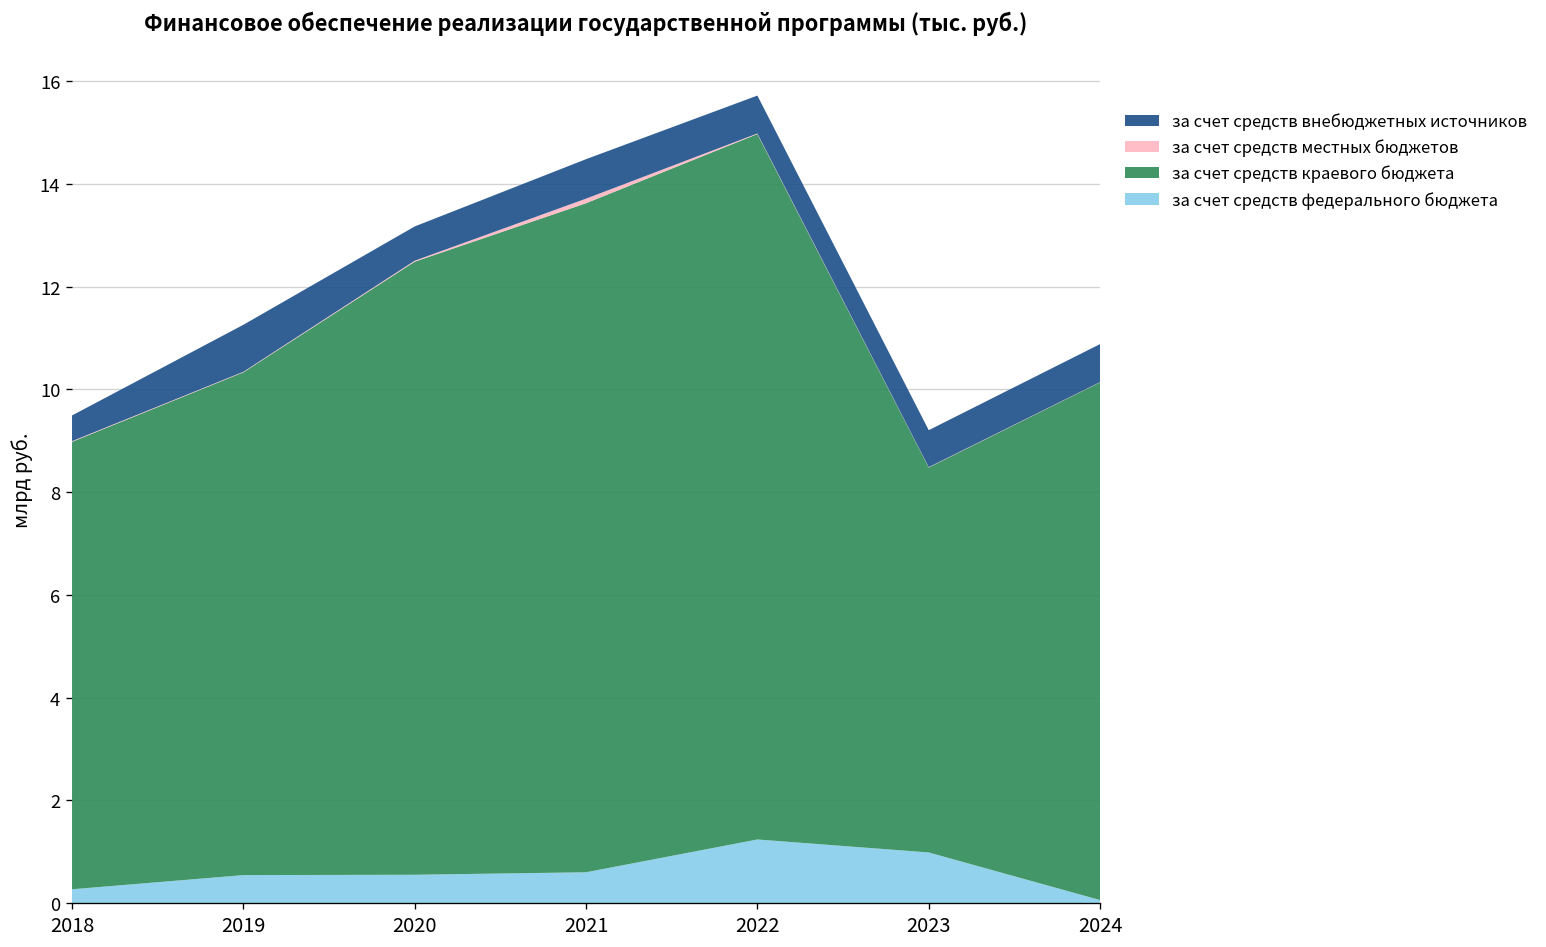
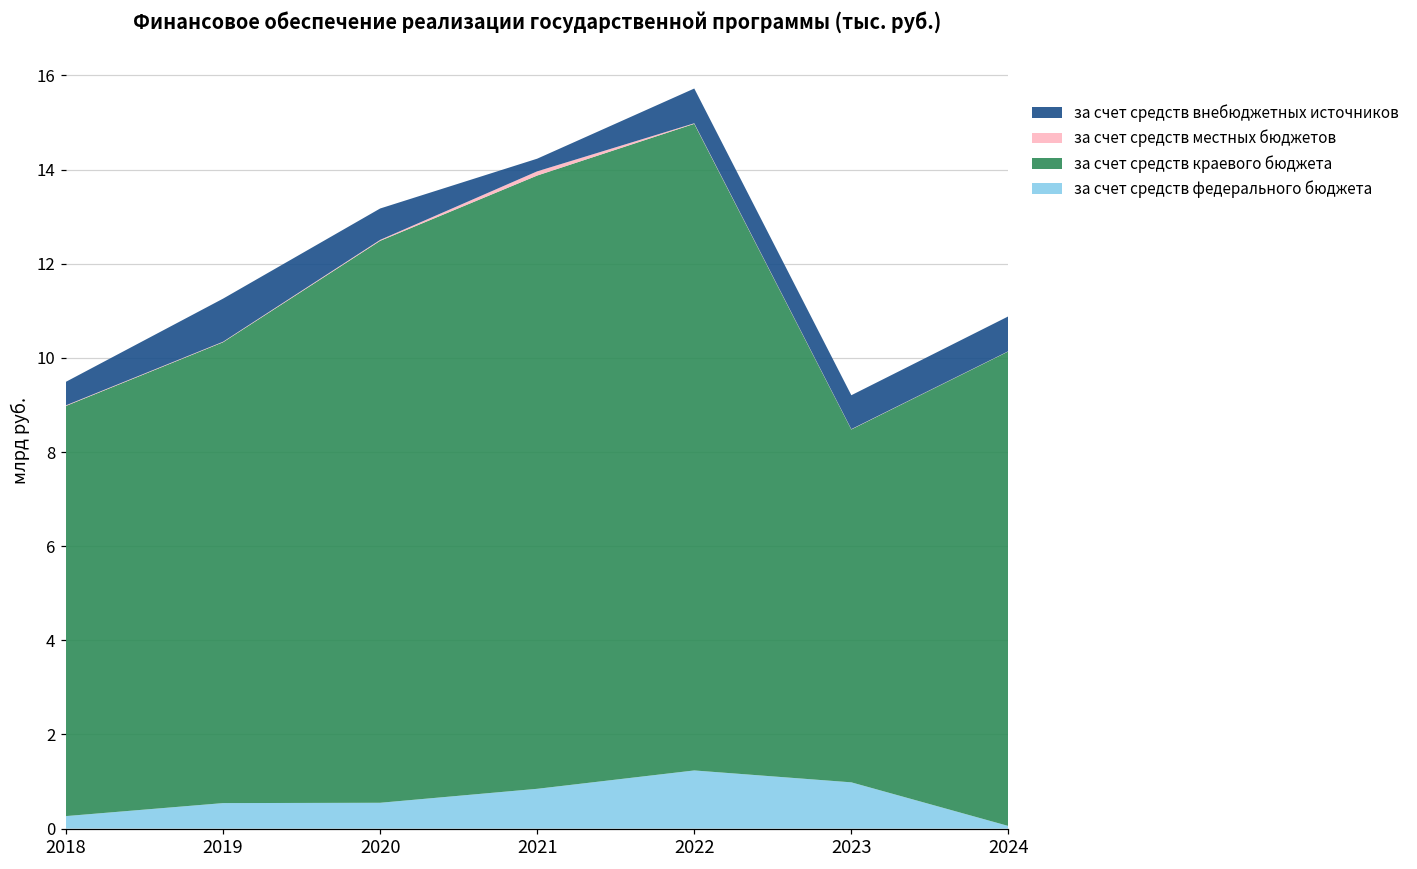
  {
    "за счет средств федерального бюджета": {
      "2018": 0.3,
      "2019": 0.5,
      "2020": 0.5,
-     "2021": 0.6,
+     "2021": 0.8,
      "2022": 1.2,
      "2023": 1.0
    },
    "за счет средств краевого бюджета": {
      "2021": 13.0
    },
    "за счет средств местных бюджетов": {
      "2021": 0.1
    },
    "за счет средств внебюджетных источников": {
      "2018": 0.5,
      "2019": 0.9,
      "2020": 0.7,
-     "2021": 0.8,
+     "2021": 0.3,
      "2022": 0.7,
      "2023": 0.7,
      "2024": 0.7
    }
  }
